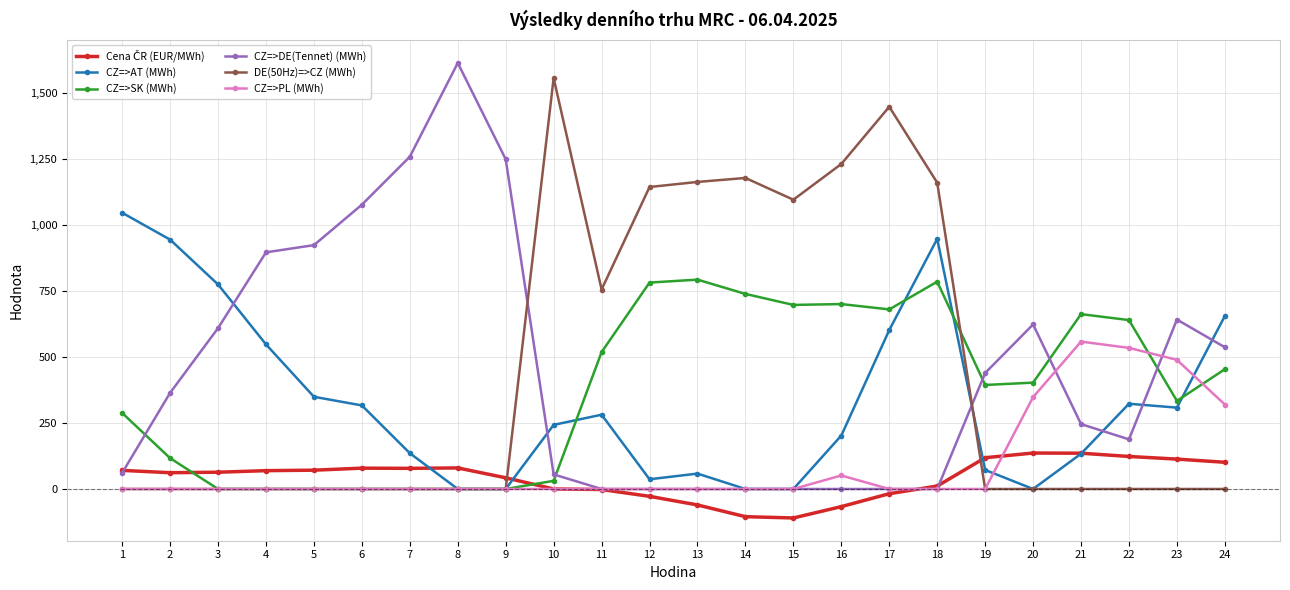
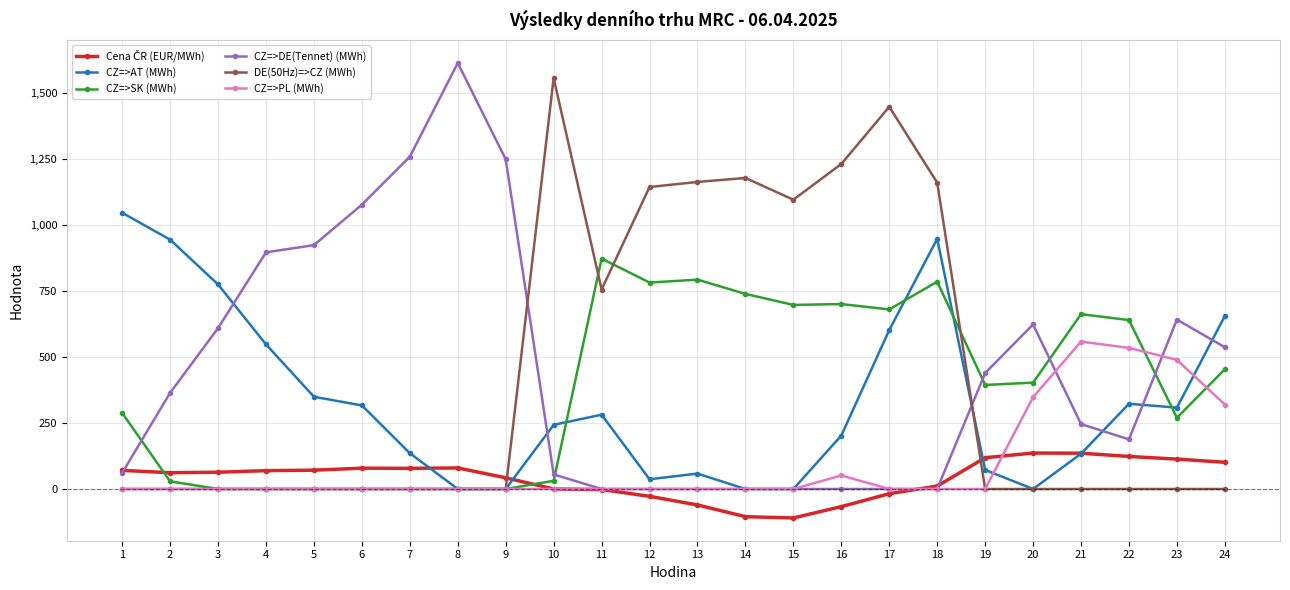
  {
    "Cena ČR (EUR/MWh)": {
      "2": "60",
      "3": "60",
      "4": "70",
      "5": "70",
      "6": "80",
      "7": "80",
      "8": "80",
      "9": "40",
      "12": "-30",
      "13": "-60",
      "14": "-100",
      "15": "-110",
      "16": "-70",
      "17": "-20",
      "18": "10",
      "19": "120",
      "20": "140",
      "22": "120",
      "23": "110",
      "24": "100"
    },
    "CZ=>AT (MWh)": {
      "1": "1,050",
      "2": "940",
      "3": "770",
      "4": "550",
      "5": "350",
      "6": "320",
      "7": "140",
      "10": "240",
      "11": "280",
      "12": "40",
      "13": "60",
      "16": "200",
      "17": "600",
      "18": "950",
      "19": "70",
      "22": "320",
      "23": "310",
      "24": "650"
    },
    "CZ=>SK (MWh)": {
      "1": "290",
-     "2": "120",
+     "2": "30",
      "10": "30",
-     "11": "520",
+     "11": "870",
      "12": "780",
      "13": "790",
      "14": "740",
      "15": "700",
      "16": "700",
      "17": "680",
      "18": "780",
      "19": "390",
      "20": "400",
      "21": "660",
      "22": "640",
-     "23": "330",
+     "23": "270",
      "24": "450"
    },
    "CZ=>DE(Tennet) (MWh)": {
      "2": "360",
      "3": "610",
      "4": "900",
      "5": "920",
      "6": "1,080",
      "7": "1,260",
      "8": "1,610",
      "9": "1,250",
      "10": "60",
      "16": "0",
      "19": "440",
      "20": "620",
      "21": "250",
      "22": "190",
      "23": "640",
      "24": "540"
    },
    "DE(50Hz)=>CZ (MWh)": {
      "10": "1,560",
      "11": "760",
      "12": "1,140",
      "13": "1,160",
      "14": "1,180",
      "15": "1,090",
      "16": "1,230",
      "17": "1,450",
      "18": "1,160",
      "21": "0",
      "22": "0",
      "23": "0",
      "24": "0"
    },
    "CZ=>PL (MWh)": {
      "16": "50",
      "20": "350",
      "21": "560",
      "22": "530",
      "23": "490",
      "24": "320"
    }
  }
